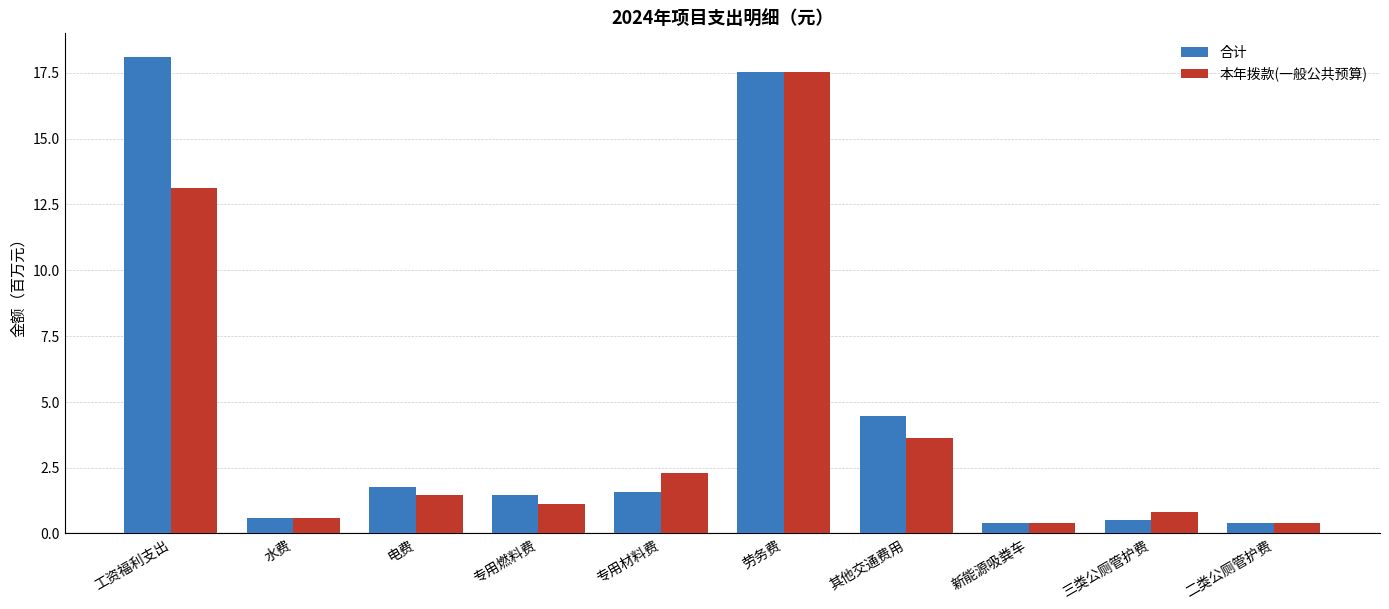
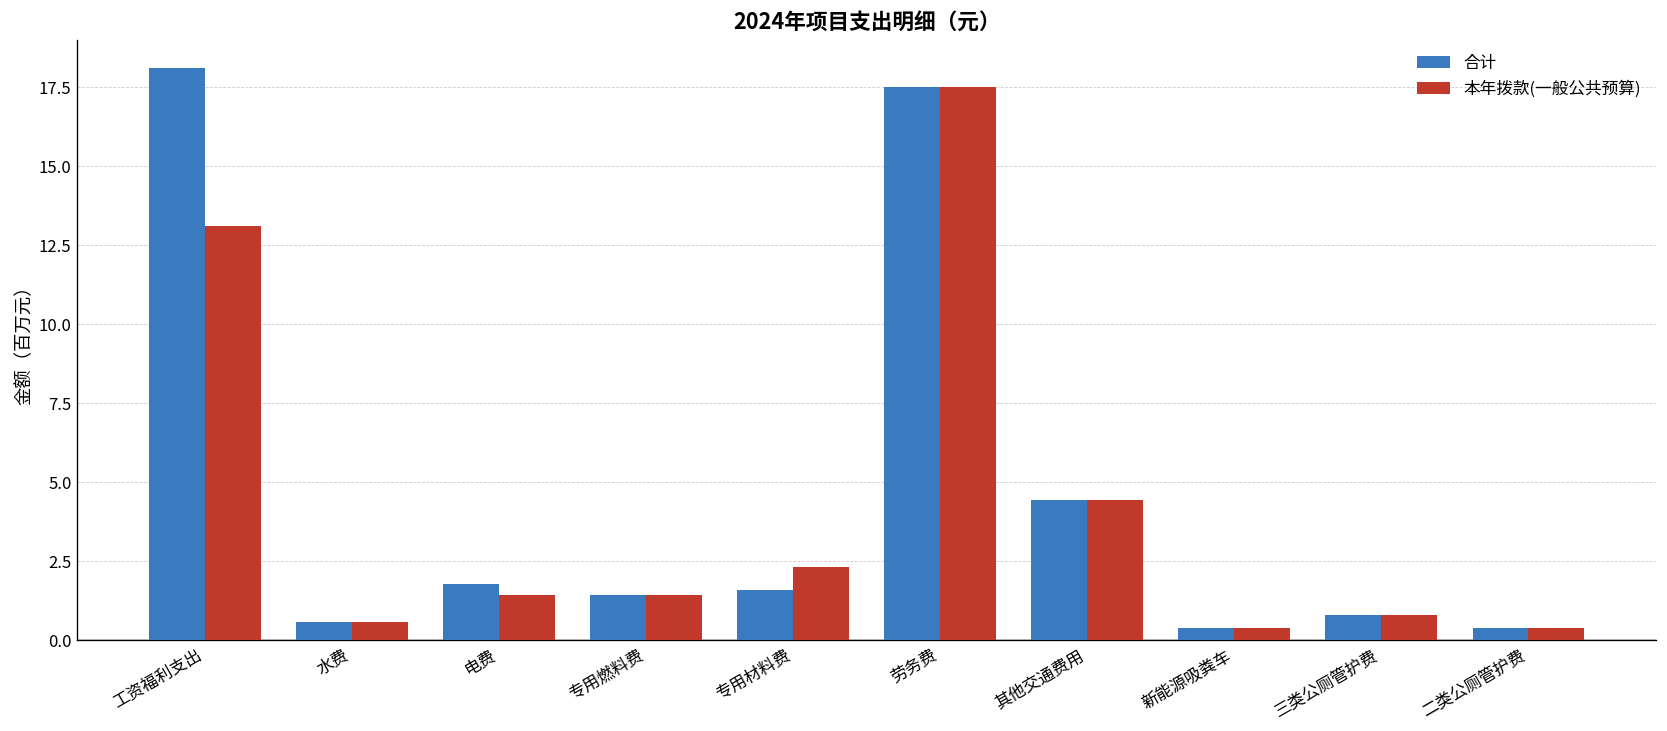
  {
    "合计": {
      "工资福利支出": 18.1,
      "水费": 0.6,
      "电费": 1.8,
      "专用燃料费": 1.5,
      "专用材料费": 1.6,
      "劳务费": 17.5,
      "其他交通费用": 4.5,
      "新能源吸粪车": 0.4,
-     "三类公厕管护费": 0.5,
+     "三类公厕管护费": 0.8,
      "二类公厕管护费": 0.4
    },
    "本年拨款(一般公共预算)": {
      "工资福利支出": 13.1,
      "水费": 0.6,
      "电费": 1.5,
-     "专用燃料费": 1.1,
+     "专用燃料费": 1.5,
      "专用材料费": 2.3,
      "劳务费": 17.5,
-     "其他交通费用": 3.6,
+     "其他交通费用": 4.5,
      "新能源吸粪车": 0.4,
      "三类公厕管护费": 0.8,
      "二类公厕管护费": 0.4
    }
  }
